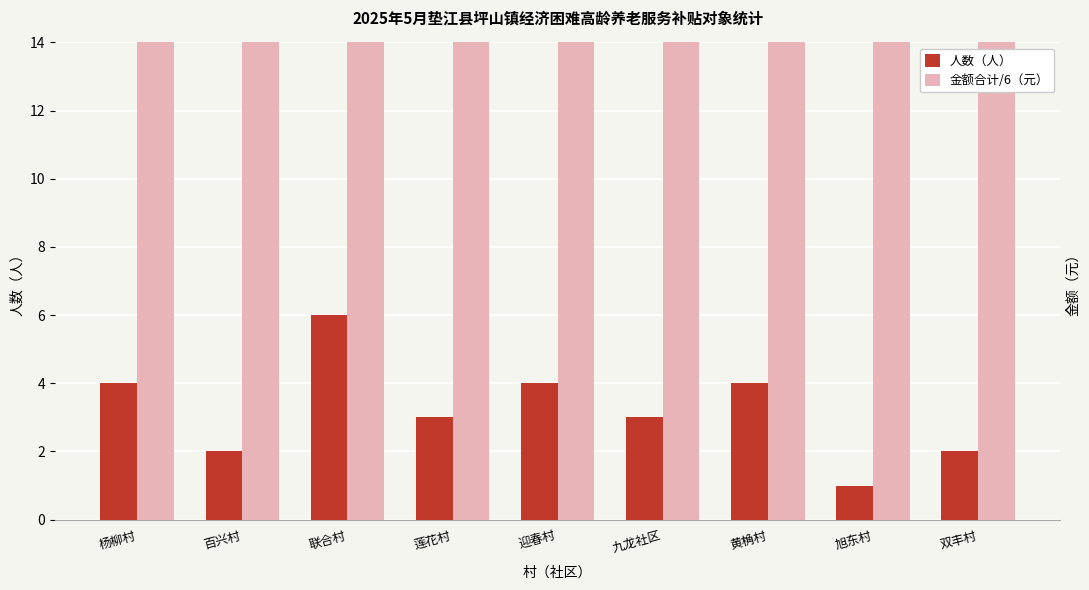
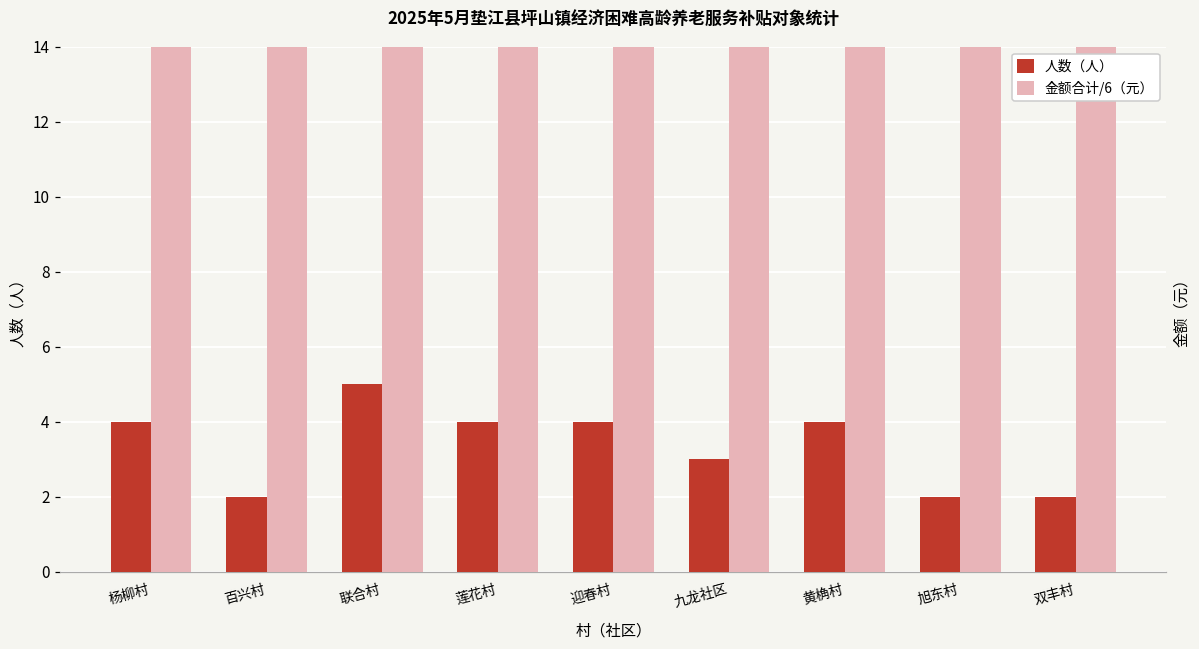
  {
    "人数（人）": {
      "杨柳村": 4,
      "百兴村": 2,
-     "联合村": 6,
-     "莲花村": 3,
+     "联合村": 5,
+     "莲花村": 4,
      "迎春村": 4,
      "九龙社区": 3,
      "黄桷村": 4,
-     "旭东村": 1,
+     "旭东村": 2,
      "双丰村": 2
    }
  }
